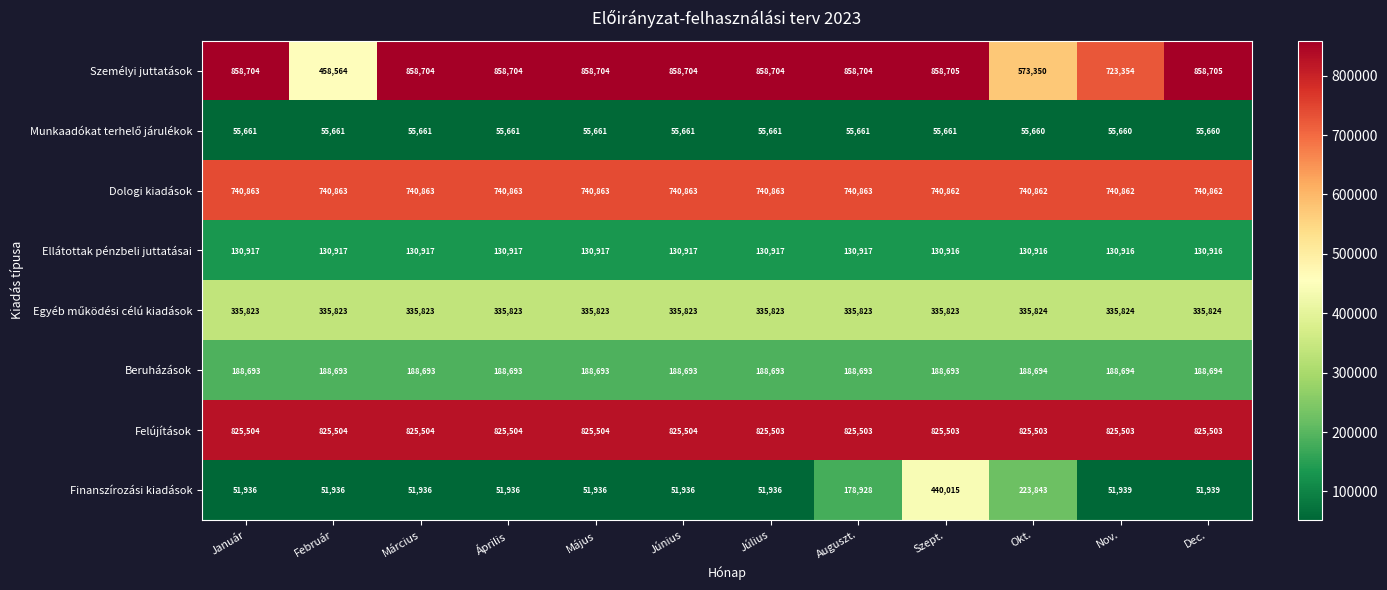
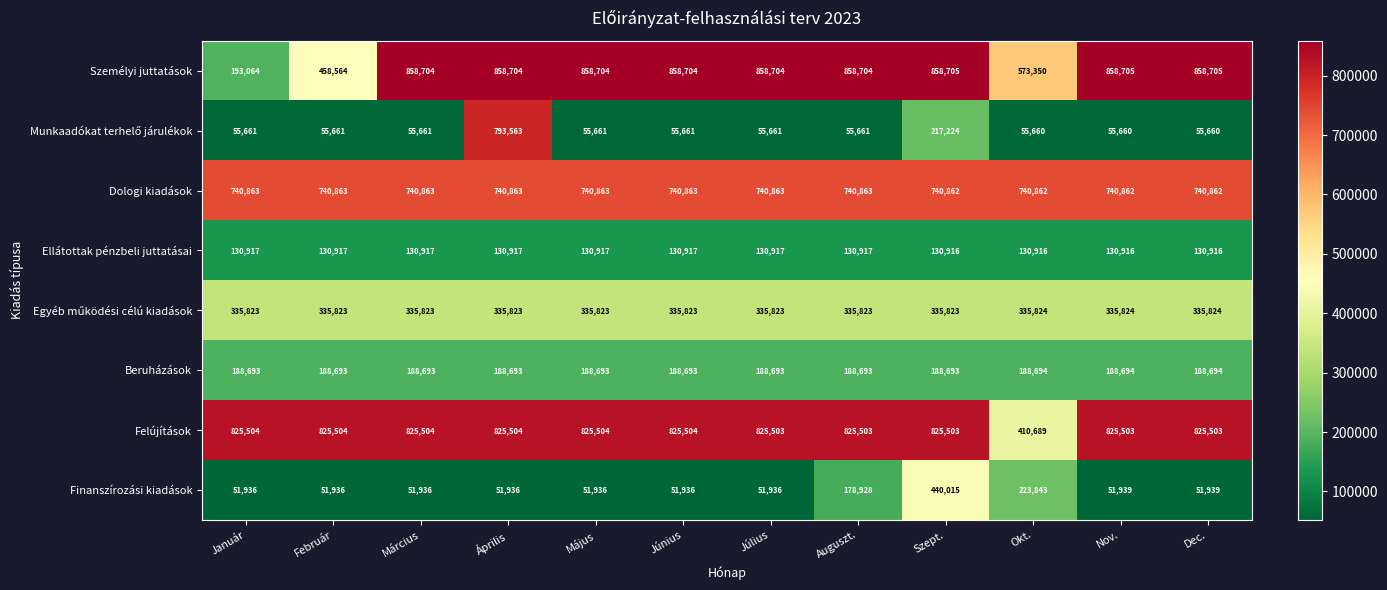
  {
    "Személyi juttatások": {
-     "Január": "858,704",
+     "Január": "193,064",
      "Február": "458,564",
      "Március": "858,704",
      "Április": "858,704",
      "Május": "858,704",
      "Június": "858,704",
      "Július": "858,704",
      "Auguszt.": "858,704",
      "Szept.": "858,705",
      "Okt.": "573,350",
-     "Nov.": "723,354",
+     "Nov.": "858,705",
      "Dec.": "858,705"
    },
    "Munkaadókat terhelő járulékok": {
      "Január": "55,661",
      "Február": "55,661",
      "Március": "55,661",
-     "Április": "55,661",
+     "Április": "793,563",
      "Május": "55,661",
      "Június": "55,661",
      "Július": "55,661",
      "Auguszt.": "55,661",
-     "Szept.": "55,661",
+     "Szept.": "217,224",
      "Okt.": "55,660",
      "Nov.": "55,660",
      "Dec.": "55,660"
    },
    "Dologi kiadások": {
      "Január": "740,863",
      "Február": "740,863",
      "Március": "740,863",
      "Április": "740,863",
      "Május": "740,863",
      "Június": "740,863",
      "Július": "740,863",
      "Auguszt.": "740,863",
      "Szept.": "740,862",
      "Okt.": "740,862",
      "Nov.": "740,862",
      "Dec.": "740,862"
    },
    "Ellátottak pénzbeli juttatásai": {
      "Január": "130,917",
      "Február": "130,917",
      "Március": "130,917",
      "Április": "130,917",
      "Május": "130,917",
      "Június": "130,917",
      "Július": "130,917",
      "Auguszt.": "130,917",
      "Szept.": "130,916",
      "Okt.": "130,916",
      "Nov.": "130,916",
      "Dec.": "130,916"
    },
    "Egyéb működési célú kiadások": {
      "Január": "335,823",
      "Február": "335,823",
      "Március": "335,823",
      "Április": "335,823",
      "Május": "335,823",
      "Június": "335,823",
      "Július": "335,823",
      "Auguszt.": "335,823",
      "Szept.": "335,823",
      "Okt.": "335,824",
      "Nov.": "335,824",
      "Dec.": "335,824"
    },
    "Beruházások": {
      "Január": "188,693",
      "Február": "188,693",
      "Március": "188,693",
      "Április": "188,693",
      "Május": "188,693",
      "Június": "188,693",
      "Július": "188,693",
      "Auguszt.": "188,693",
      "Szept.": "188,693",
      "Okt.": "188,694",
      "Nov.": "188,694",
      "Dec.": "188,694"
    },
    "Felújítások": {
      "Január": "825,504",
      "Február": "825,504",
      "Március": "825,504",
      "Április": "825,504",
      "Május": "825,504",
      "Június": "825,504",
      "Július": "825,503",
      "Auguszt.": "825,503",
      "Szept.": "825,503",
-     "Okt.": "825,503",
+     "Okt.": "410,689",
      "Nov.": "825,503",
      "Dec.": "825,503"
    },
    "Finanszírozási kiadások": {
      "Január": "51,936",
      "Február": "51,936",
      "Március": "51,936",
      "Április": "51,936",
      "Május": "51,936",
      "Június": "51,936",
      "Július": "51,936",
      "Auguszt.": "178,928",
      "Szept.": "440,015",
      "Okt.": "223,843",
      "Nov.": "51,939",
      "Dec.": "51,939"
    }
  }
